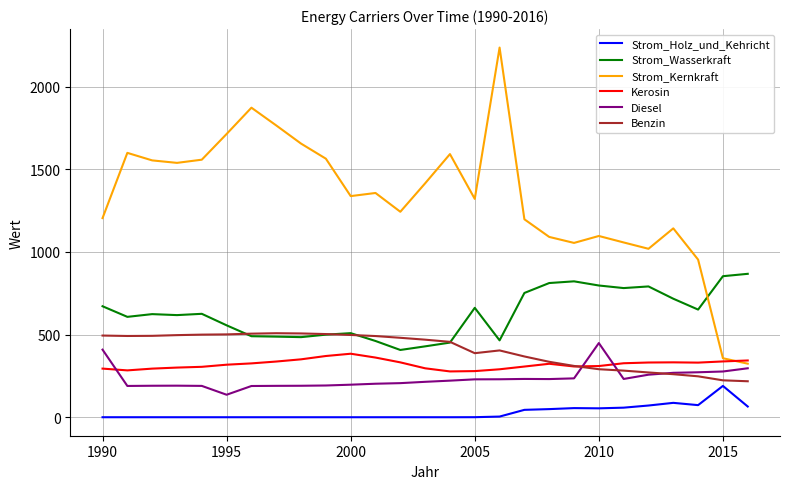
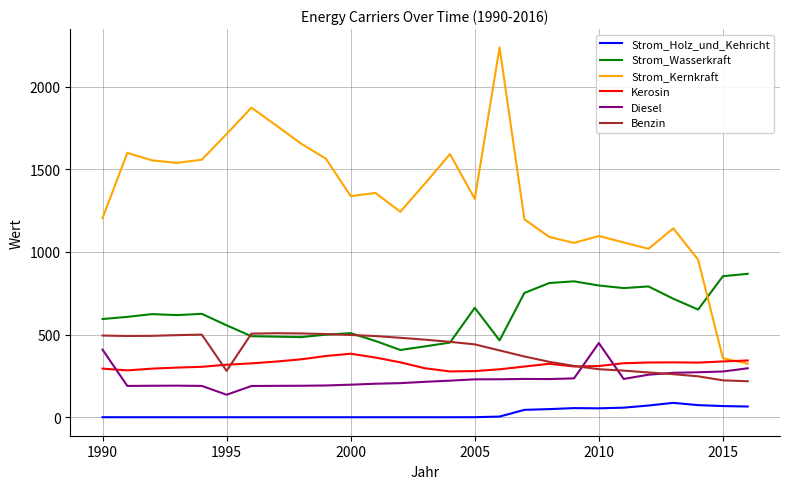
  {
    "Strom_Holz_und_Kehricht": {
      "1990": 0,
      "1995": 0,
      "2000": 0,
      "2005": 0,
      "2010": 50,
-     "2015": 190
+     "2015": 70
    },
    "Strom_Wasserkraft": {
-     "1990": 670,
+     "1990": 590,
      "1995": 560,
      "2005": 660,
      "2010": 800,
      "2015": 850
    },
    "Strom_Kernkraft": {
      "1990": 1200,
      "1995": 1710,
      "2000": 1340,
      "2005": 1320,
      "2010": 1100,
      "2015": 360
    },
    "Kerosin": {
      "1990": 290,
      "1995": 320,
      "2000": 380,
      "2005": 280,
      "2010": 310,
      "2015": 340
    },
    "Diesel": {
      "1990": 410,
      "1995": 140,
      "2000": 200,
      "2005": 230,
      "2010": 450,
      "2015": 280
    },
    "Benzin": {
      "1990": 490,
-     "1995": 500,
-     "2005": 390,
+     "1995": 280,
+     "2005": 440,
      "2010": 290,
      "2015": 220
    }
  }
